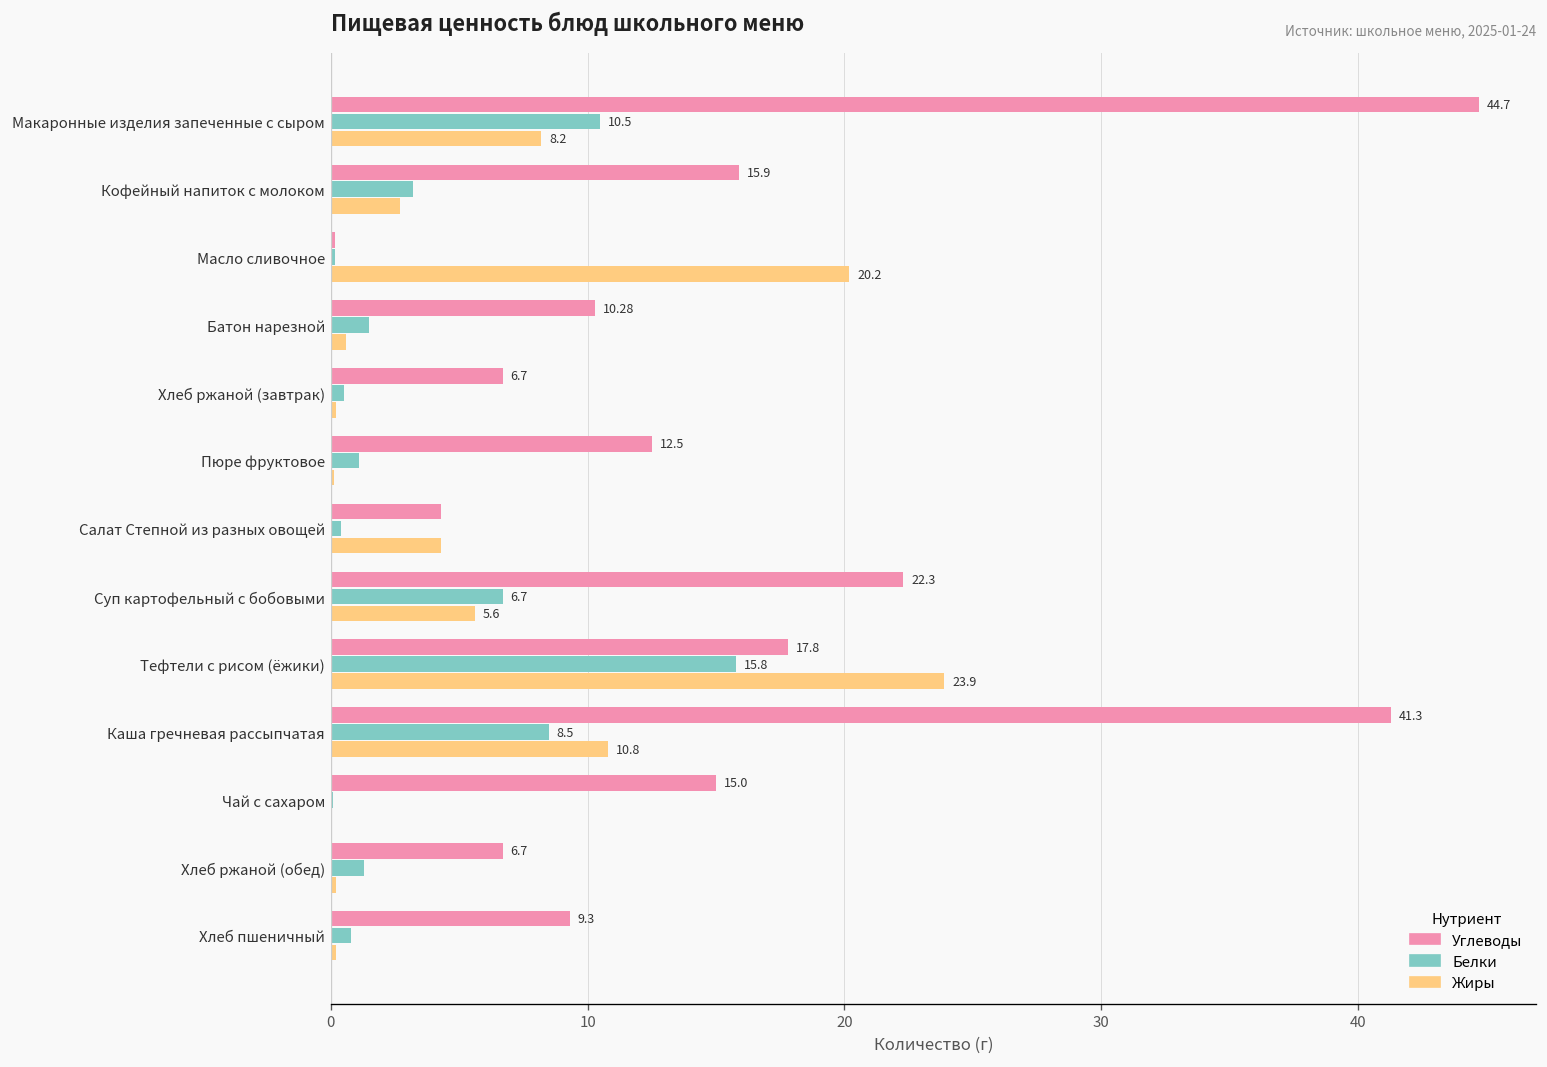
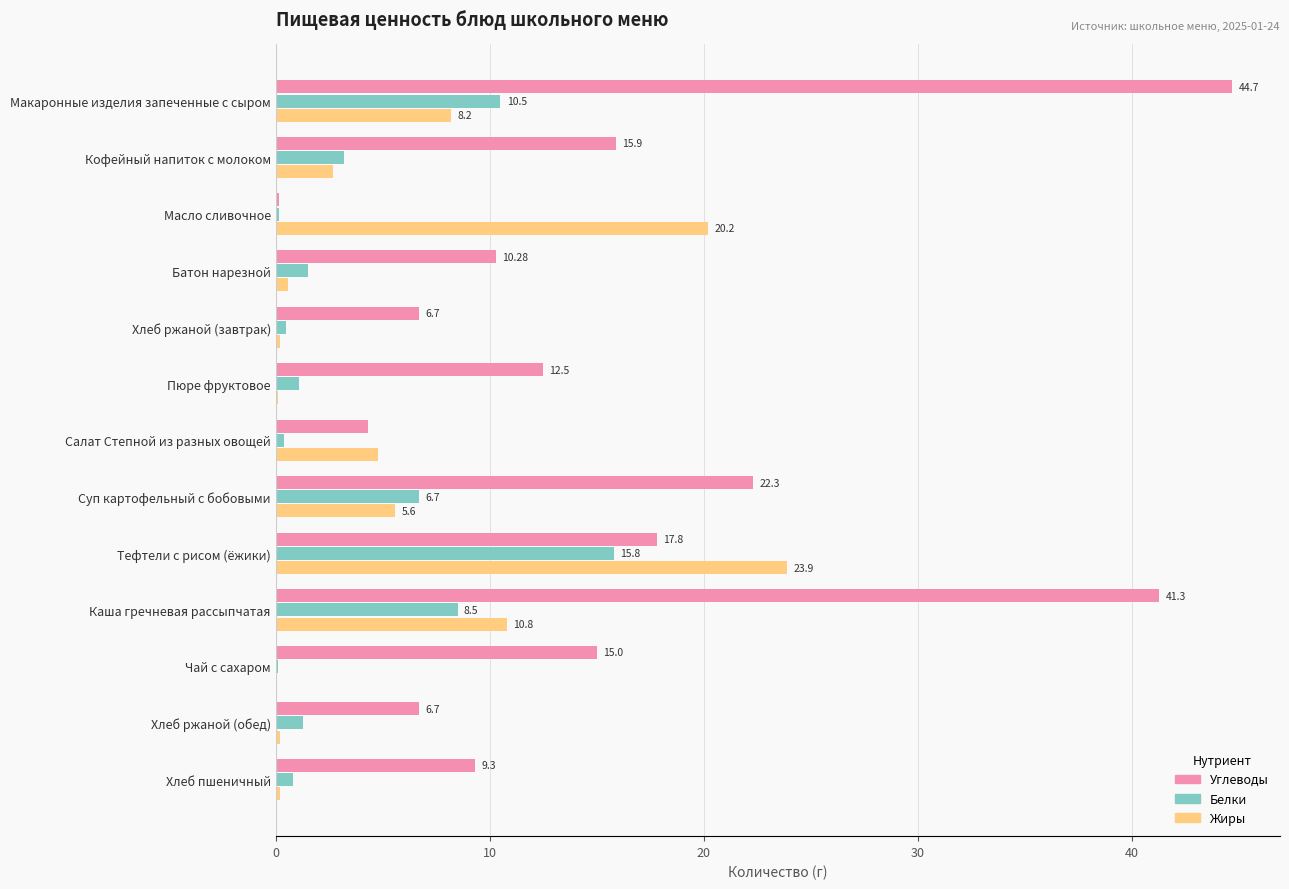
  {
    "Углеводы": {
      "Макаронные изделия запеченные с сыром": 44.7,
      "Кофейный напиток с молоком": 15.9,
      "Батон нарезной": 10.28,
      "Хлеб ржаной (завтрак)": 6.7,
      "Пюре фруктовое": 12.5,
      "Суп картофельный с бобовыми": 22.3,
      "Тефтели с рисом (ёжики)": 17.8,
      "Каша гречневая рассыпчатая": 41.3,
      "Чай с сахаром": 15.0,
      "Хлеб ржаной (обед)": 6.7,
      "Хлеб пшеничный": 9.3
    },
    "Белки": {
      "Макаронные изделия запеченные с сыром": 10.5,
      "Суп картофельный с бобовыми": 6.7,
      "Тефтели с рисом (ёжики)": 15.8,
      "Каша гречневая рассыпчатая": 8.5
    },
    "Жиры": {
      "Кофейный напиток с молоком": 2.7,
      "Батон нарезной": 0.6,
      "Хлеб ржаной (завтрак)": 0.2,
      "Пюре фруктовое": 0.1,
-     "Салат Степной из разных овощей": 4.3,
+     "Салат Степной из разных овощей": 4.8,
      "Чай с сахаром": 0.0,
      "Хлеб ржаной (обед)": 0.2,
      "Хлеб пшеничный": 0.2
    }
  }
